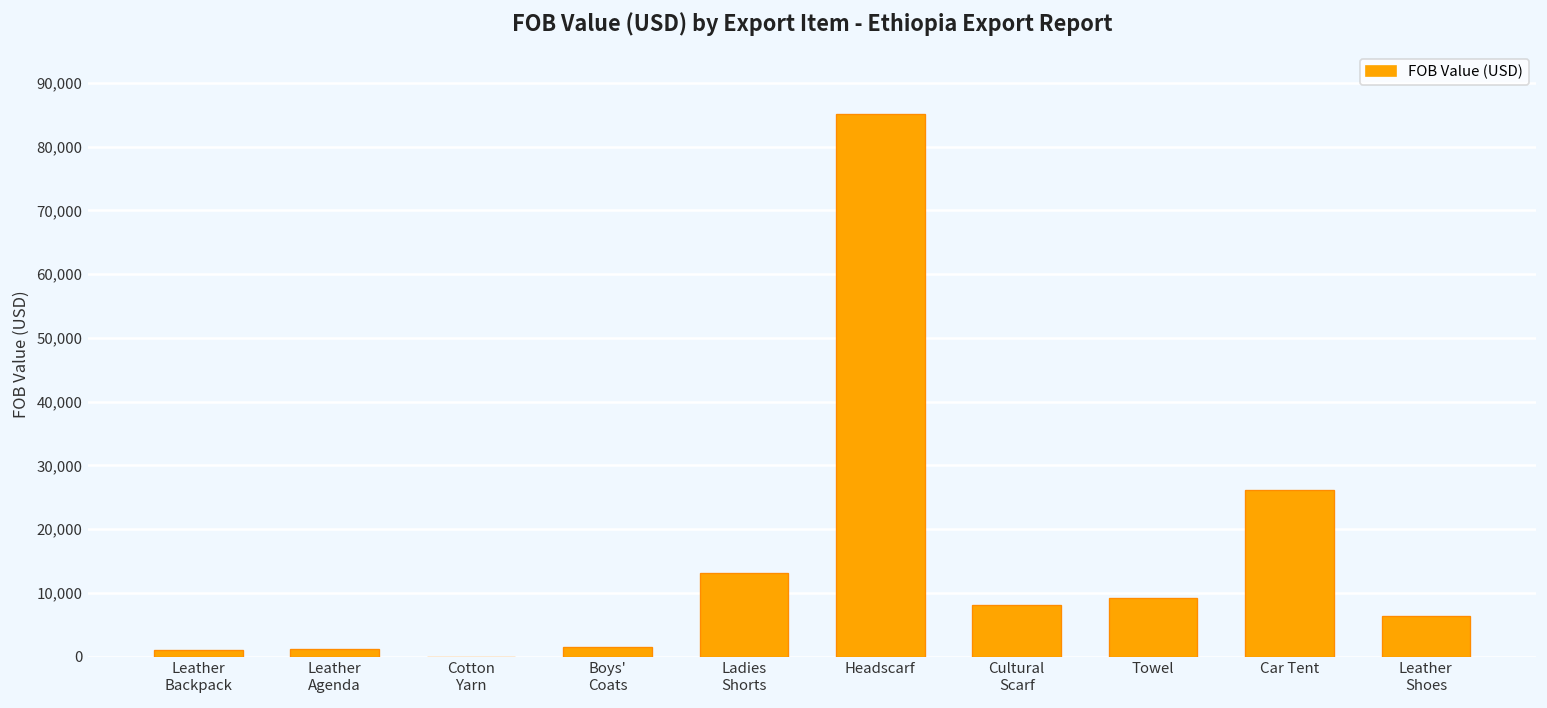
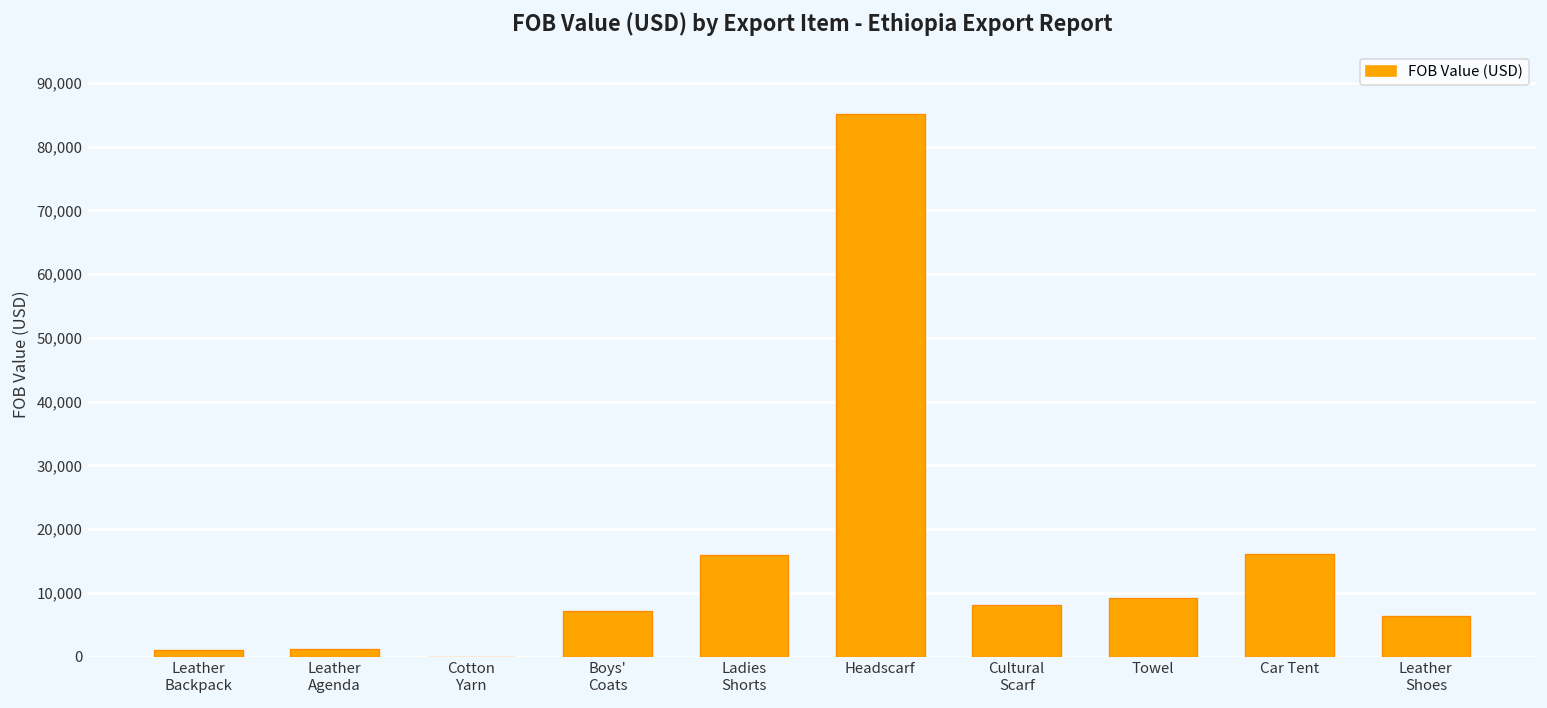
  {
    "Leather Backpack": "1,000",
    "Leather Agenda": "1,000",
-   "Boys' Coats": "1,000",
-   "Ladies Shorts": "13,000",
+   "Boys' Coats": "7,000",
+   "Ladies Shorts": "16,000",
    "Headscarf": "85,000",
    "Cultural Scarf": "8,000",
    "Towel": "9,000",
-   "Car Tent": "26,000",
+   "Car Tent": "16,000",
    "Leather Shoes": "6,000"
  }
